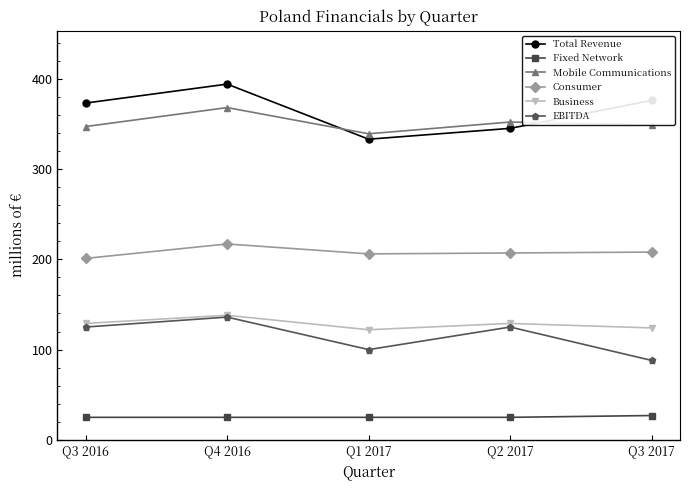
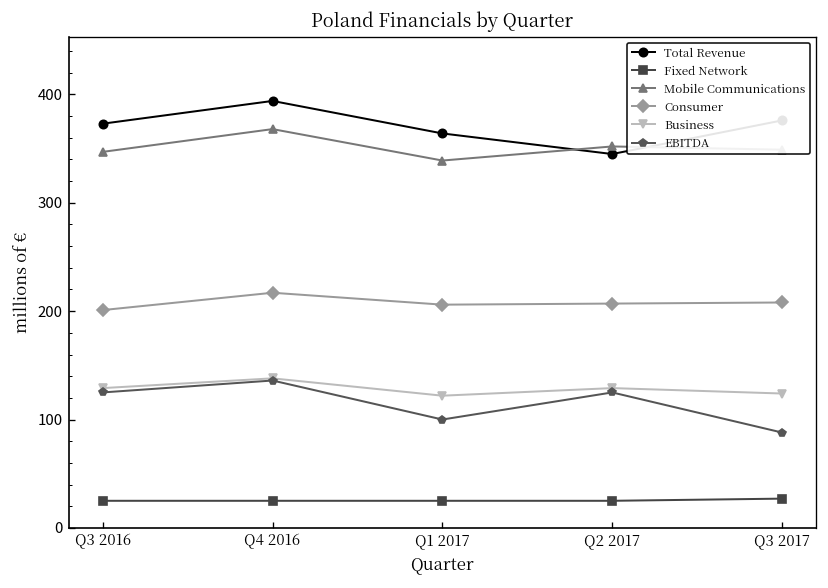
  {
    "Total Revenue": {
      "Q3 2016": 370,
      "Q4 2016": 390,
-     "Q1 2017": 330,
+     "Q1 2017": 360,
      "Q2 2017": 350
    }
  }
